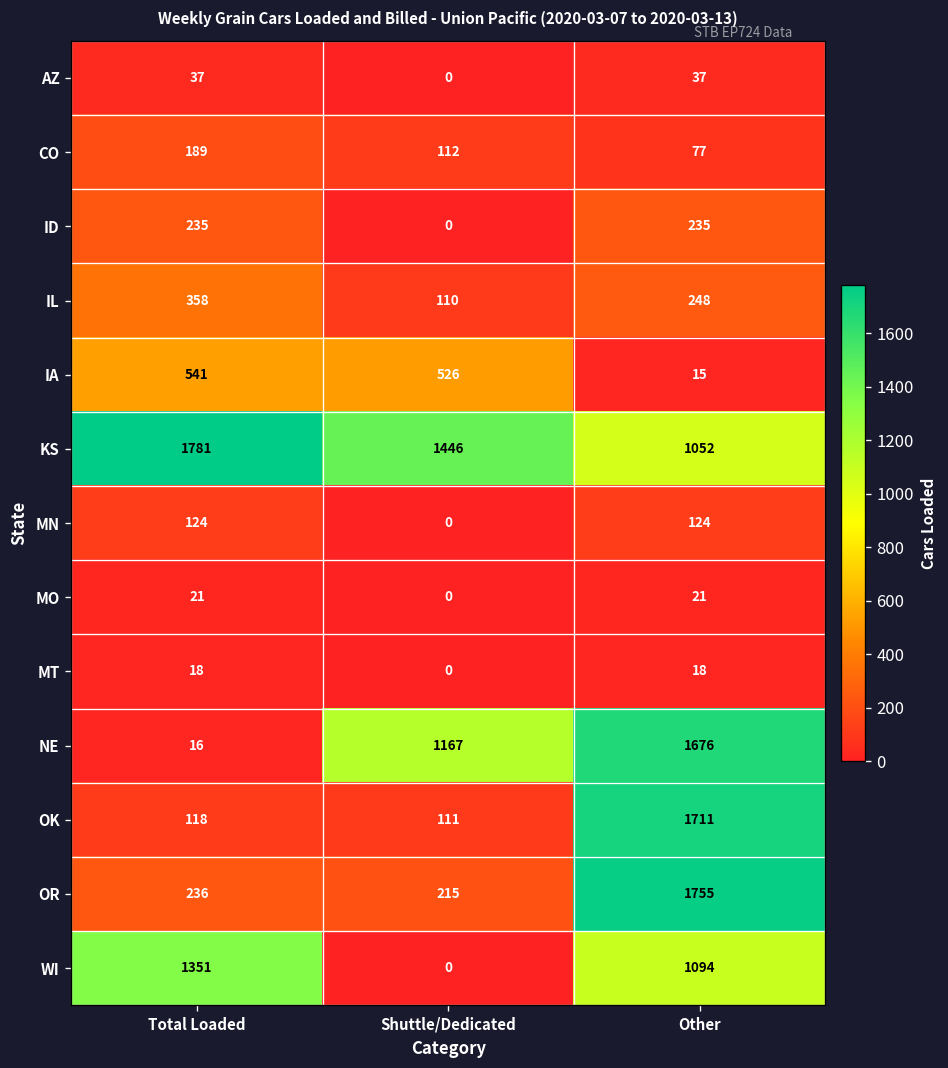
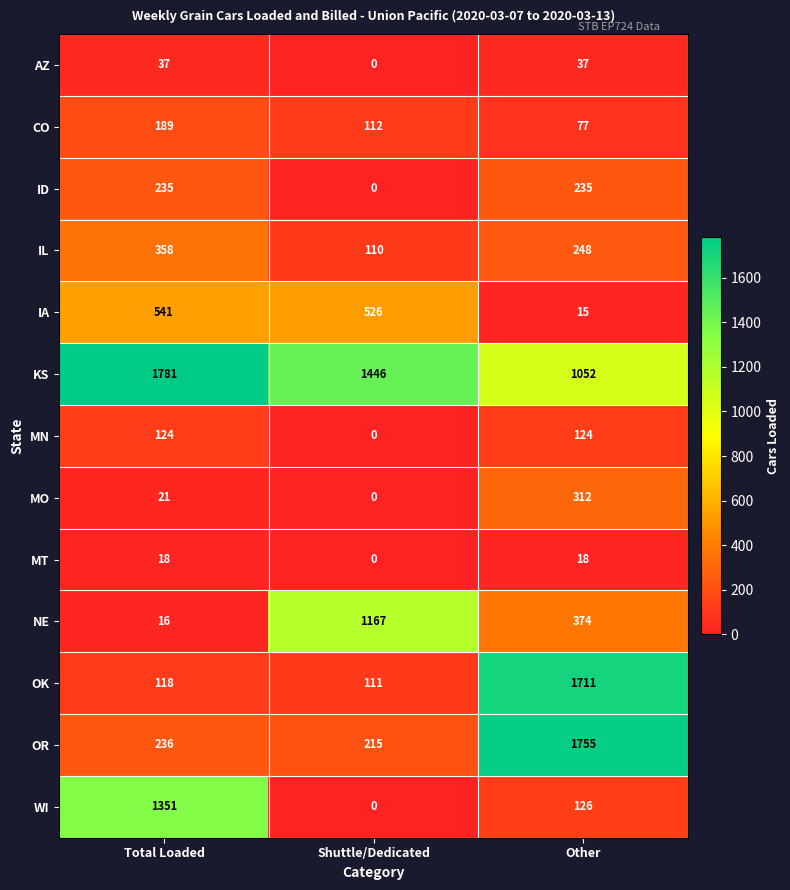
  {
    "AZ": {
      "Total Loaded": 37,
      "Shuttle/Dedicated": 0,
      "Other": 37
    },
    "CO": {
      "Total Loaded": 189,
      "Shuttle/Dedicated": 112,
      "Other": 77
    },
    "ID": {
      "Total Loaded": 235,
      "Shuttle/Dedicated": 0,
      "Other": 235
    },
    "IL": {
      "Total Loaded": 358,
      "Shuttle/Dedicated": 110,
      "Other": 248
    },
    "IA": {
      "Total Loaded": 541,
      "Shuttle/Dedicated": 526,
      "Other": 15
    },
    "KS": {
      "Total Loaded": 1781,
      "Shuttle/Dedicated": 1446,
      "Other": 1052
    },
    "MN": {
      "Total Loaded": 124,
      "Shuttle/Dedicated": 0,
      "Other": 124
    },
    "MO": {
      "Total Loaded": 21,
      "Shuttle/Dedicated": 0,
-     "Other": 21
+     "Other": 312
    },
    "MT": {
      "Total Loaded": 18,
      "Shuttle/Dedicated": 0,
      "Other": 18
    },
    "NE": {
      "Total Loaded": 16,
      "Shuttle/Dedicated": 1167,
-     "Other": 1676
+     "Other": 374
    },
    "OK": {
      "Total Loaded": 118,
      "Shuttle/Dedicated": 111,
      "Other": 1711
    },
    "OR": {
      "Total Loaded": 236,
      "Shuttle/Dedicated": 215,
      "Other": 1755
    },
    "WI": {
      "Total Loaded": 1351,
      "Shuttle/Dedicated": 0,
-     "Other": 1094
+     "Other": 126
    }
  }
